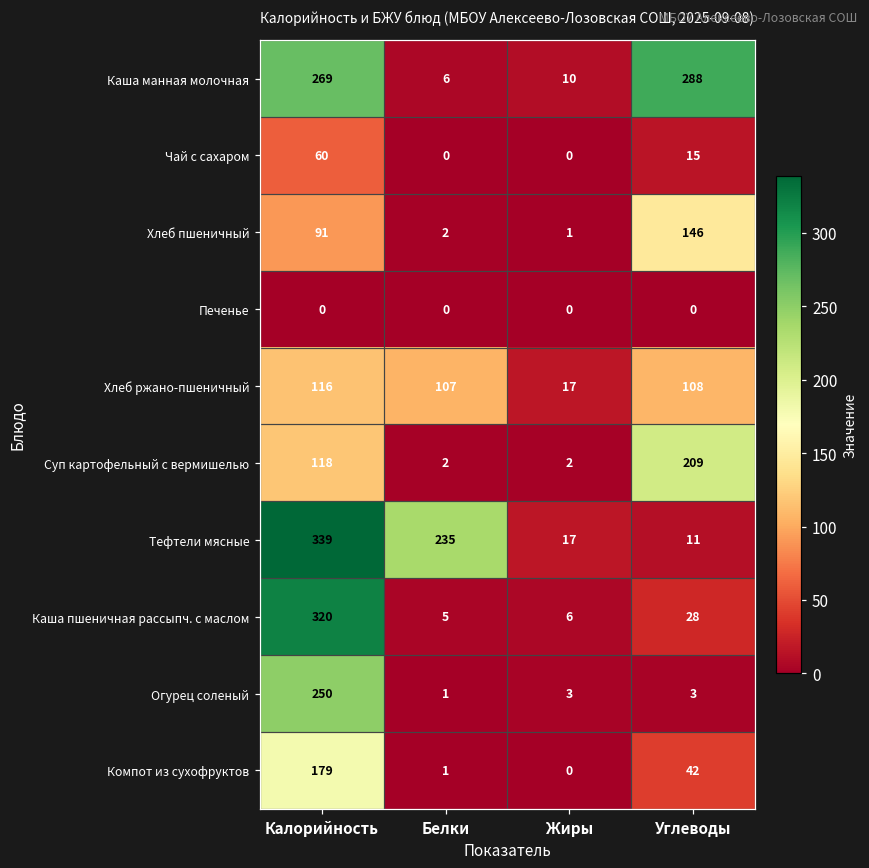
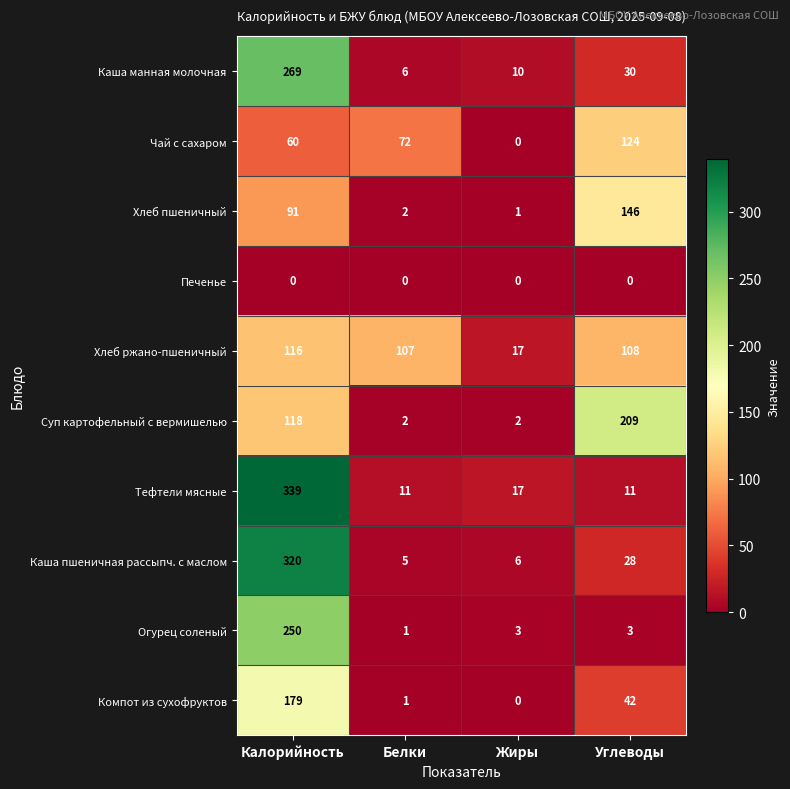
  {
    "Каша манная молочная": {
      "Калорийность": 269,
      "Белки": 6,
      "Жиры": 10,
-     "Углеводы": 288
+     "Углеводы": 30
    },
    "Чай с сахаром": {
      "Калорийность": 60,
-     "Белки": 0,
+     "Белки": 72,
      "Жиры": 0,
-     "Углеводы": 15
+     "Углеводы": 124
    },
    "Хлеб пшеничный": {
      "Калорийность": 91,
      "Белки": 2,
      "Жиры": 1,
      "Углеводы": 146
    },
    "Печенье": {
      "Калорийность": 0,
      "Белки": 0,
      "Жиры": 0,
      "Углеводы": 0
    },
    "Хлеб ржано-пшеничный": {
      "Калорийность": 116,
      "Белки": 107,
      "Жиры": 17,
      "Углеводы": 108
    },
    "Суп картофельный с вермишелью": {
      "Калорийность": 118,
      "Белки": 2,
      "Жиры": 2,
      "Углеводы": 209
    },
    "Тефтели мясные": {
      "Калорийность": 339,
-     "Белки": 235,
+     "Белки": 11,
      "Жиры": 17,
      "Углеводы": 11
    },
    "Каша пшеничная рассыпч. с маслом": {
      "Калорийность": 320,
      "Белки": 5,
      "Жиры": 6,
      "Углеводы": 28
    },
    "Огурец соленый": {
      "Калорийность": 250,
      "Белки": 1,
      "Жиры": 3,
      "Углеводы": 3
    },
    "Компот из сухофруктов": {
      "Калорийность": 179,
      "Белки": 1,
      "Жиры": 0,
      "Углеводы": 42
    }
  }
